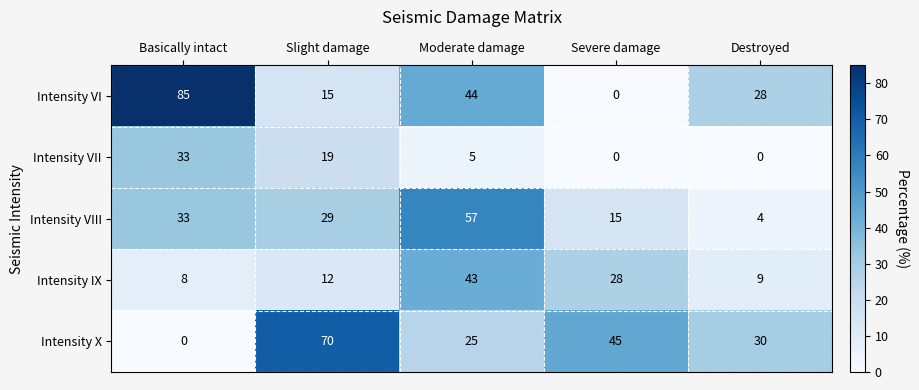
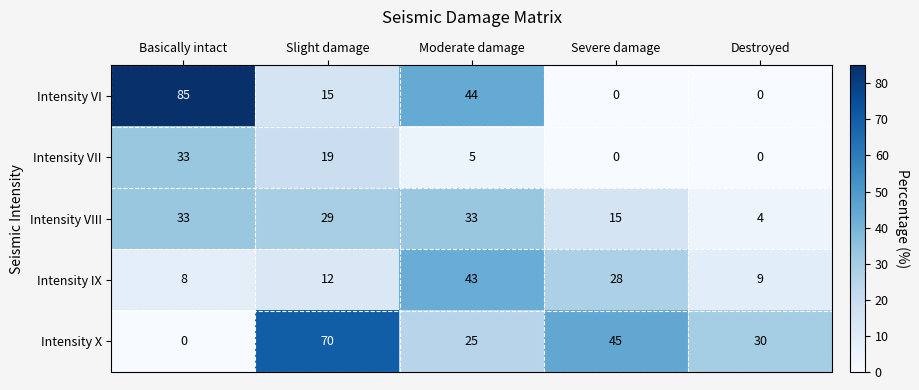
  {
    "Intensity VI": {
      "Basically intact": 85,
      "Slight damage": 15,
      "Moderate damage": 44,
      "Severe damage": 0,
-     "Destroyed": 28
+     "Destroyed": 0
    },
    "Intensity VII": {
      "Basically intact": 33,
      "Slight damage": 19,
      "Moderate damage": 5,
      "Severe damage": 0,
      "Destroyed": 0
    },
    "Intensity VIII": {
      "Basically intact": 33,
      "Slight damage": 29,
-     "Moderate damage": 57,
+     "Moderate damage": 33,
      "Severe damage": 15,
      "Destroyed": 4
    },
    "Intensity IX": {
      "Basically intact": 8,
      "Slight damage": 12,
      "Moderate damage": 43,
      "Severe damage": 28,
      "Destroyed": 9
    },
    "Intensity X": {
      "Basically intact": 0,
      "Slight damage": 70,
      "Moderate damage": 25,
      "Severe damage": 45,
      "Destroyed": 30
    }
  }
